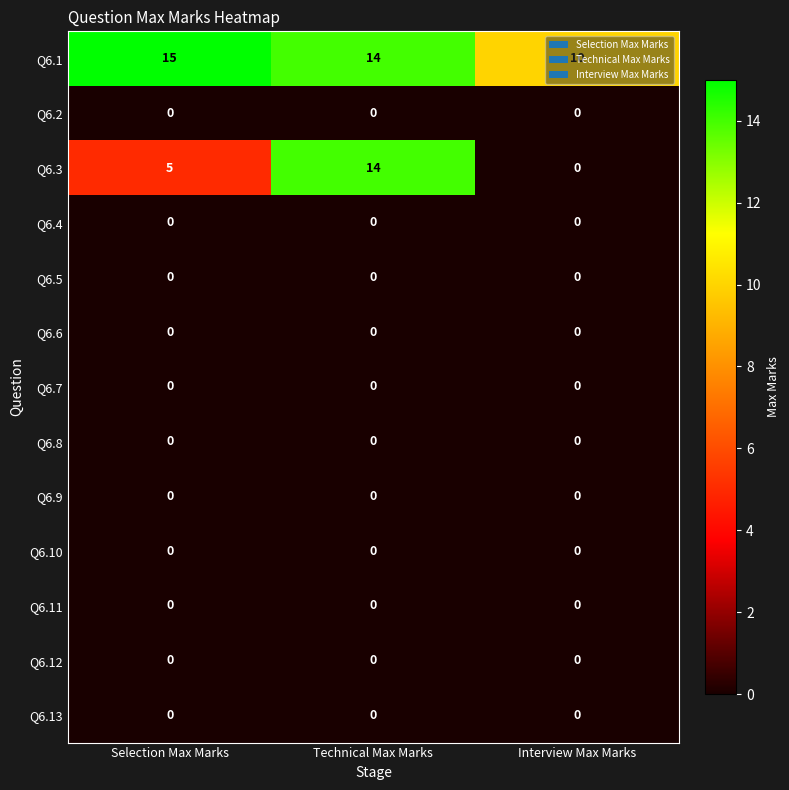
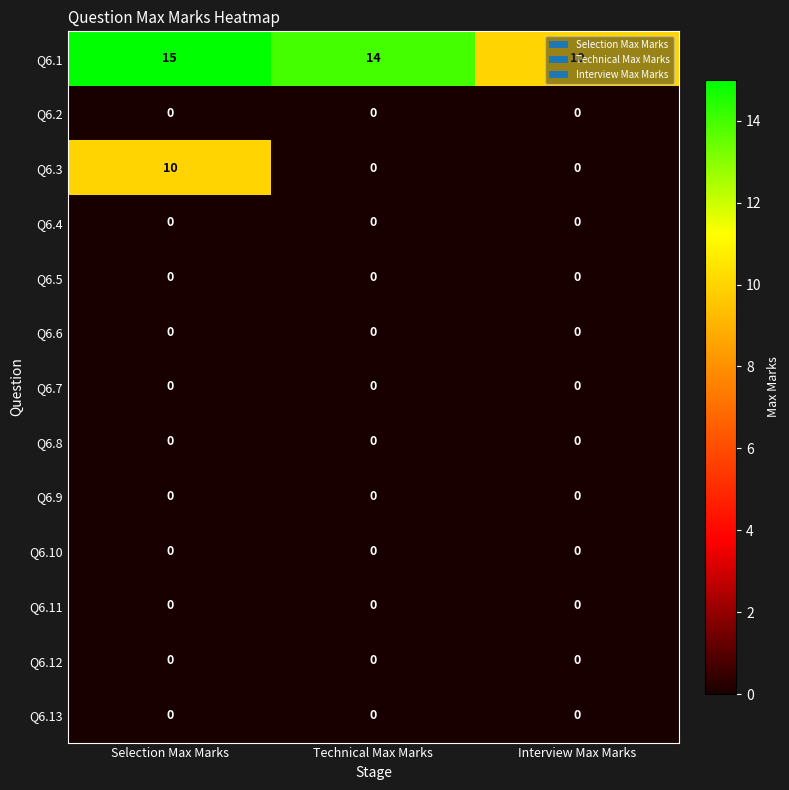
  {
    "Q6.1": {
      "Selection Max Marks": 15,
      "Technical Max Marks": 14
    },
    "Q6.2": {
      "Selection Max Marks": 0,
      "Technical Max Marks": 0,
      "Interview Max Marks": 0
    },
    "Q6.3": {
-     "Selection Max Marks": 5,
-     "Technical Max Marks": 14,
+     "Selection Max Marks": 10,
+     "Technical Max Marks": 0,
      "Interview Max Marks": 0
    },
    "Q6.4": {
      "Selection Max Marks": 0,
      "Technical Max Marks": 0,
      "Interview Max Marks": 0
    },
    "Q6.5": {
      "Selection Max Marks": 0,
      "Technical Max Marks": 0,
      "Interview Max Marks": 0
    },
    "Q6.6": {
      "Selection Max Marks": 0,
      "Technical Max Marks": 0,
      "Interview Max Marks": 0
    },
    "Q6.7": {
      "Selection Max Marks": 0,
      "Technical Max Marks": 0,
      "Interview Max Marks": 0
    },
    "Q6.8": {
      "Selection Max Marks": 0,
      "Technical Max Marks": 0,
      "Interview Max Marks": 0
    },
    "Q6.9": {
      "Selection Max Marks": 0,
      "Technical Max Marks": 0,
      "Interview Max Marks": 0
    },
    "Q6.10": {
      "Selection Max Marks": 0,
      "Technical Max Marks": 0,
      "Interview Max Marks": 0
    },
    "Q6.11": {
      "Selection Max Marks": 0,
      "Technical Max Marks": 0,
      "Interview Max Marks": 0
    },
    "Q6.12": {
      "Selection Max Marks": 0,
      "Technical Max Marks": 0,
      "Interview Max Marks": 0
    },
    "Q6.13": {
      "Selection Max Marks": 0,
      "Technical Max Marks": 0,
      "Interview Max Marks": 0
    }
  }
